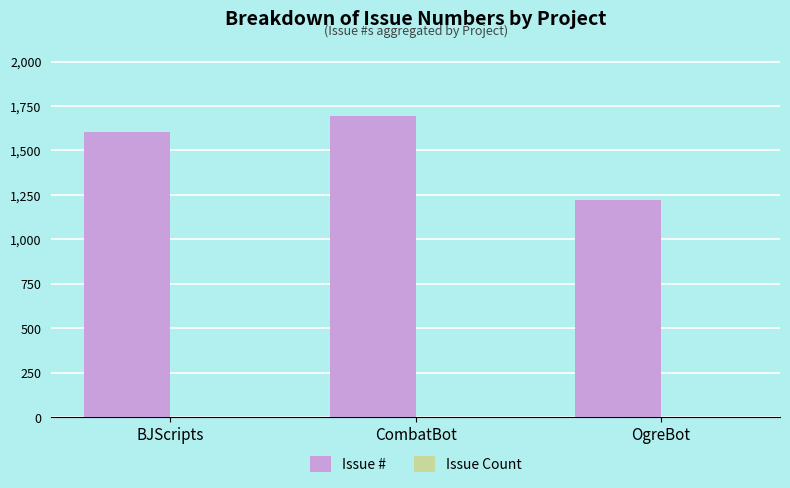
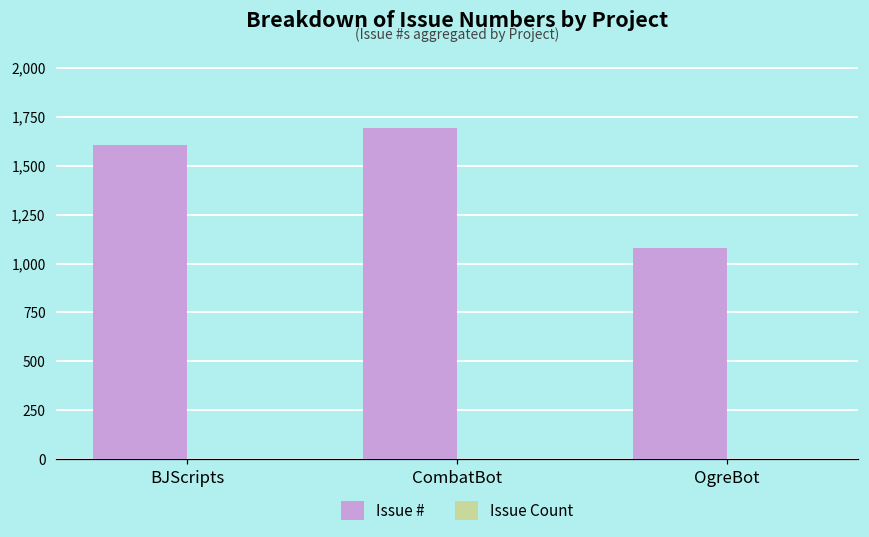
  {
    "Issue #": {
      "BJScripts": "1,610",
      "CombatBot": "1,690",
-     "OgreBot": "1,220"
+     "OgreBot": "1,080"
    }
  }
